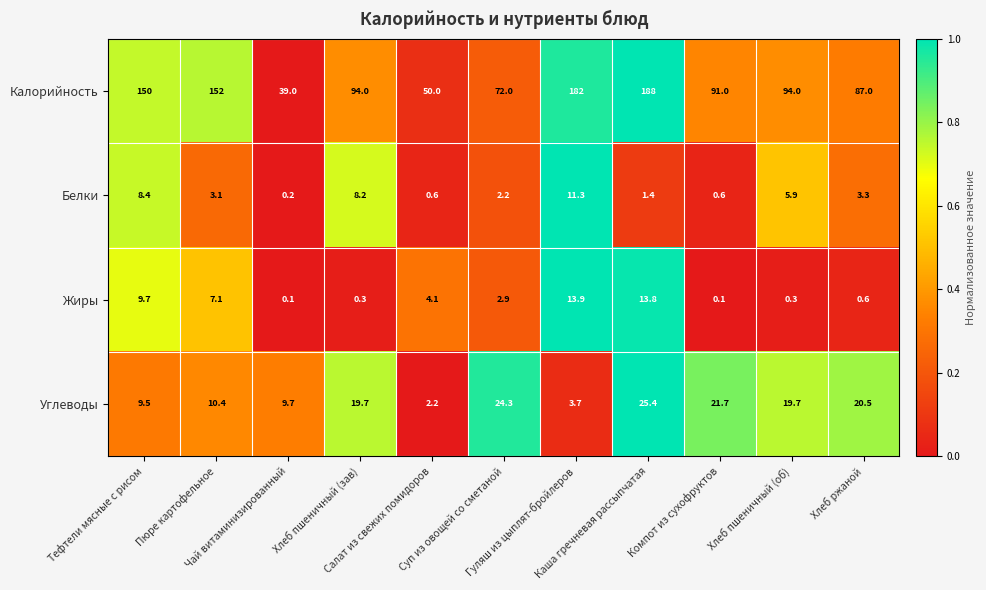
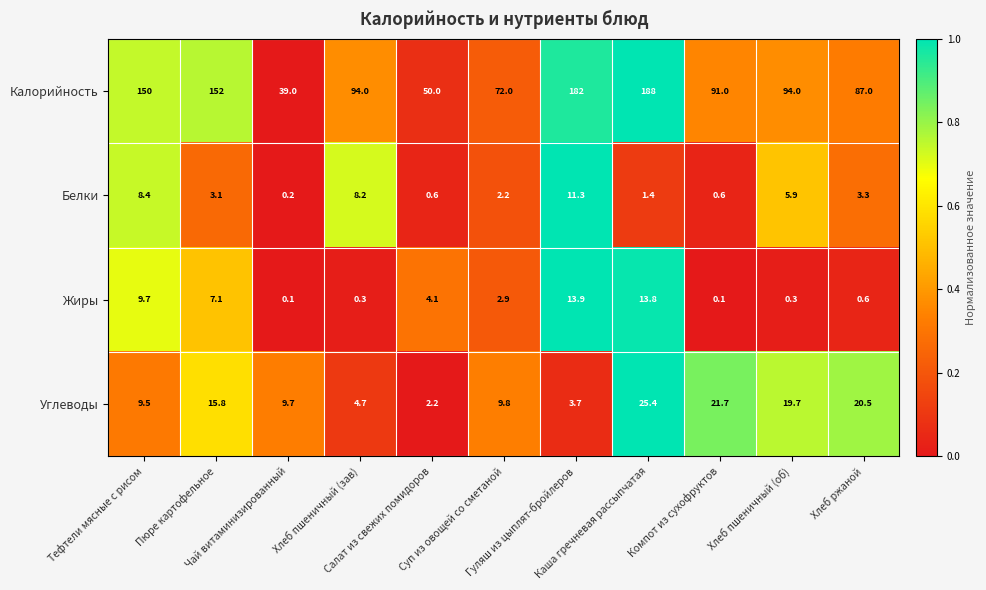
  {
    "Калорийность": {
      "Тефтели мясные с рисом": 150,
      "Пюре картофельное": 152,
      "Чай витаминизированный": 39.0,
      "Хлеб пшеничный (зав)": 94.0,
      "Салат из свежих помидоров": 50.0,
      "Суп из овощей со сметаной": 72.0,
      "Гуляш из цыплят-бройлеров": 182,
      "Каша гречневая рассыпчатая": 188,
      "Компот из сухофруктов": 91.0,
      "Хлеб пшеничный (об)": 94.0,
      "Хлеб ржаной": 87.0
    },
    "Белки": {
      "Тефтели мясные с рисом": 8.4,
      "Пюре картофельное": 3.1,
      "Чай витаминизированный": 0.2,
      "Хлеб пшеничный (зав)": 8.2,
      "Салат из свежих помидоров": 0.6,
      "Суп из овощей со сметаной": 2.2,
      "Гуляш из цыплят-бройлеров": 11.3,
      "Каша гречневая рассыпчатая": 1.4,
      "Компот из сухофруктов": 0.6,
      "Хлеб пшеничный (об)": 5.9,
      "Хлеб ржаной": 3.3
    },
    "Жиры": {
      "Тефтели мясные с рисом": 9.7,
      "Пюре картофельное": 7.1,
      "Чай витаминизированный": 0.1,
      "Хлеб пшеничный (зав)": 0.3,
      "Салат из свежих помидоров": 4.1,
      "Суп из овощей со сметаной": 2.9,
      "Гуляш из цыплят-бройлеров": 13.9,
      "Каша гречневая рассыпчатая": 13.8,
      "Компот из сухофруктов": 0.1,
      "Хлеб пшеничный (об)": 0.3,
      "Хлеб ржаной": 0.6
    },
    "Углеводы": {
      "Тефтели мясные с рисом": 9.5,
-     "Пюре картофельное": 10.4,
+     "Пюре картофельное": 15.8,
      "Чай витаминизированный": 9.7,
-     "Хлеб пшеничный (зав)": 19.7,
+     "Хлеб пшеничный (зав)": 4.7,
      "Салат из свежих помидоров": 2.2,
-     "Суп из овощей со сметаной": 24.3,
+     "Суп из овощей со сметаной": 9.8,
      "Гуляш из цыплят-бройлеров": 3.7,
      "Каша гречневая рассыпчатая": 25.4,
      "Компот из сухофруктов": 21.7,
      "Хлеб пшеничный (об)": 19.7,
      "Хлеб ржаной": 20.5
    }
  }
